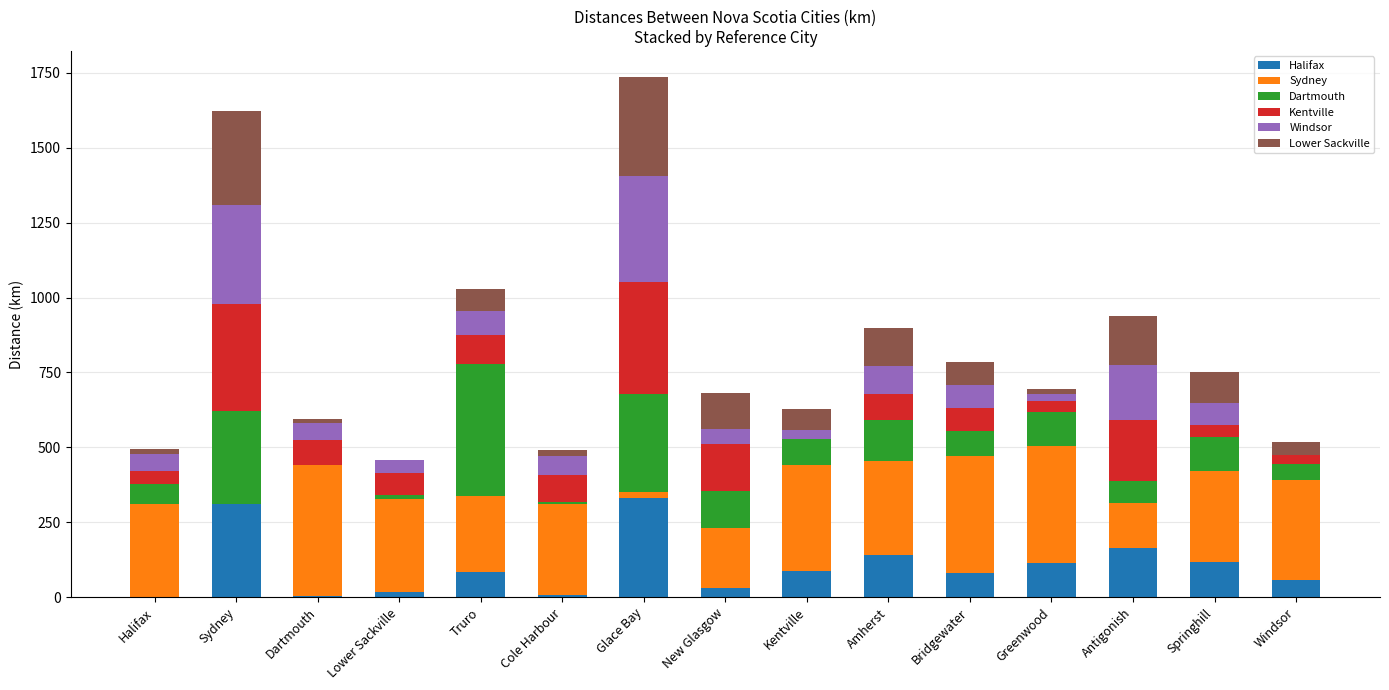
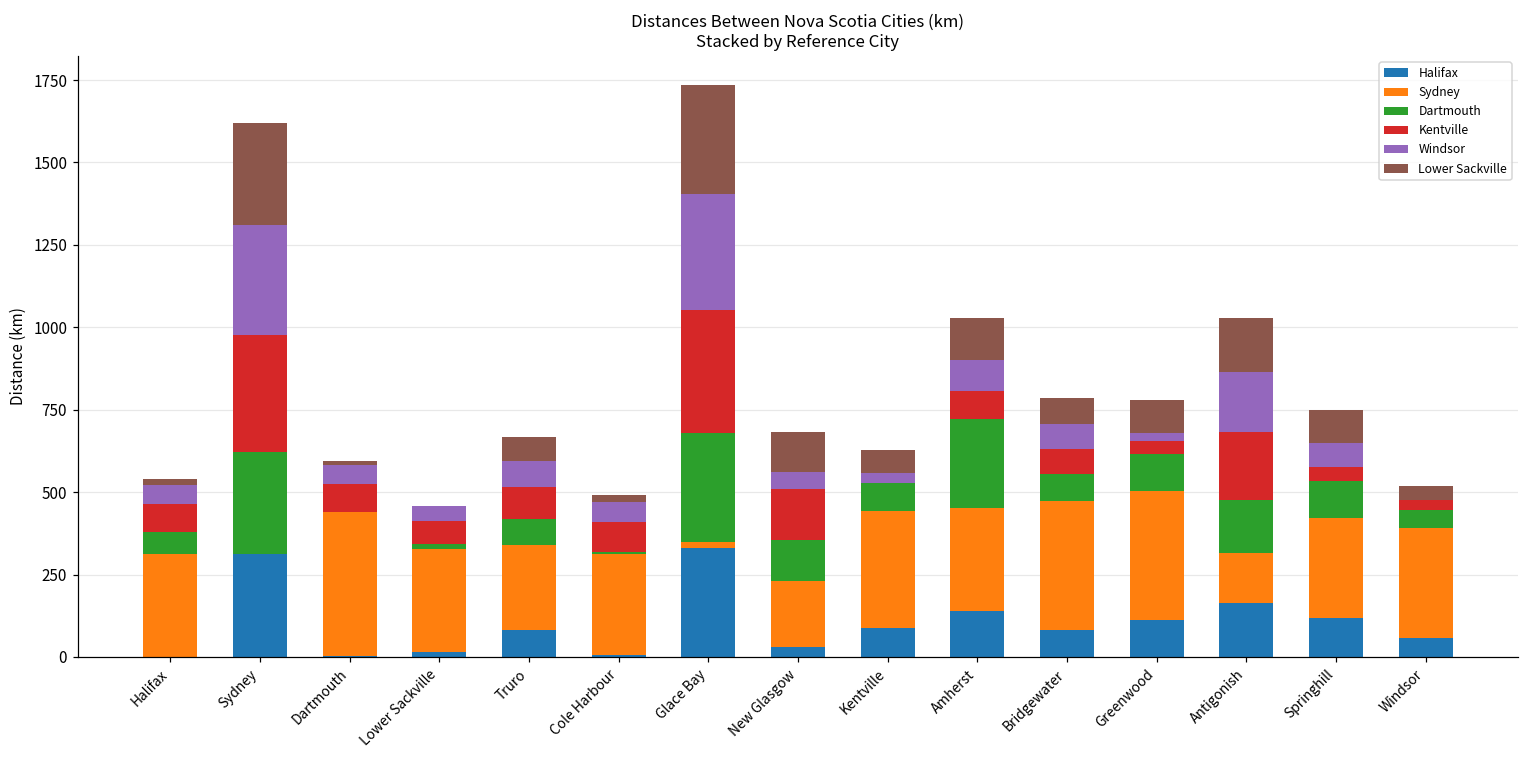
  {
    "Halifax": {
      "Halifax": 0,
      "Sydney": 310,
      "Lower Sackville": 20,
      "Truro": 80,
      "Glace Bay": 330,
      "New Glasgow": 30,
      "Kentville": 90,
      "Amherst": 140,
      "Bridgewater": 80,
      "Greenwood": 110,
      "Antigonish": 170,
      "Springhill": 120,
      "Windsor": 60
    },
    "Sydney": {
      "Halifax": 310,
      "Sydney": 0,
      "Dartmouth": 440,
      "Lower Sackville": 310,
      "Truro": 260,
      "Cole Harbour": 300,
      "Glace Bay": 20,
      "New Glasgow": 200,
      "Kentville": 360,
      "Amherst": 310,
      "Bridgewater": 390,
      "Greenwood": 390,
      "Antigonish": 150,
      "Springhill": 300,
      "Windsor": 330
    },
    "Dartmouth": {
      "Halifax": 70,
      "Sydney": 310,
      "Dartmouth": 0,
      "Lower Sackville": 10,
-     "Truro": 440,
+     "Truro": 80,
      "Glace Bay": 330,
      "New Glasgow": 120,
      "Kentville": 90,
-     "Amherst": 140,
+     "Amherst": 270,
      "Bridgewater": 80,
      "Greenwood": 110,
-     "Antigonish": 70,
+     "Antigonish": 160,
      "Springhill": 110,
      "Windsor": 60
    },
    "Kentville": {
-     "Halifax": 40,
+     "Halifax": 90,
      "Sydney": 360,
      "Dartmouth": 90,
      "Lower Sackville": 70,
      "Truro": 100,
      "Cole Harbour": 90,
      "Glace Bay": 370,
      "New Glasgow": 160,
      "Kentville": 0,
      "Amherst": 90,
      "Bridgewater": 80,
      "Greenwood": 40,
      "Antigonish": 210,
      "Springhill": 40,
      "Windsor": 30
    },
    "Windsor": {
      "Halifax": 60,
      "Sydney": 330,
      "Dartmouth": 60,
      "Lower Sackville": 40,
      "Truro": 80,
      "Cole Harbour": 60,
      "Glace Bay": 350,
      "New Glasgow": 50,
      "Kentville": 30,
      "Amherst": 90,
      "Bridgewater": 80,
      "Greenwood": 20,
      "Antigonish": 180,
      "Springhill": 70,
      "Windsor": 0
    },
    "Lower Sackville": {
      "Halifax": 20,
      "Sydney": 310,
      "Dartmouth": 10,
      "Lower Sackville": 0,
      "Truro": 70,
      "Cole Harbour": 20,
      "Glace Bay": 330,
      "New Glasgow": 120,
      "Kentville": 70,
      "Amherst": 130,
      "Bridgewater": 80,
-     "Greenwood": 20,
+     "Greenwood": 100,
      "Antigonish": 160,
      "Springhill": 100,
      "Windsor": 40
    }
  }
